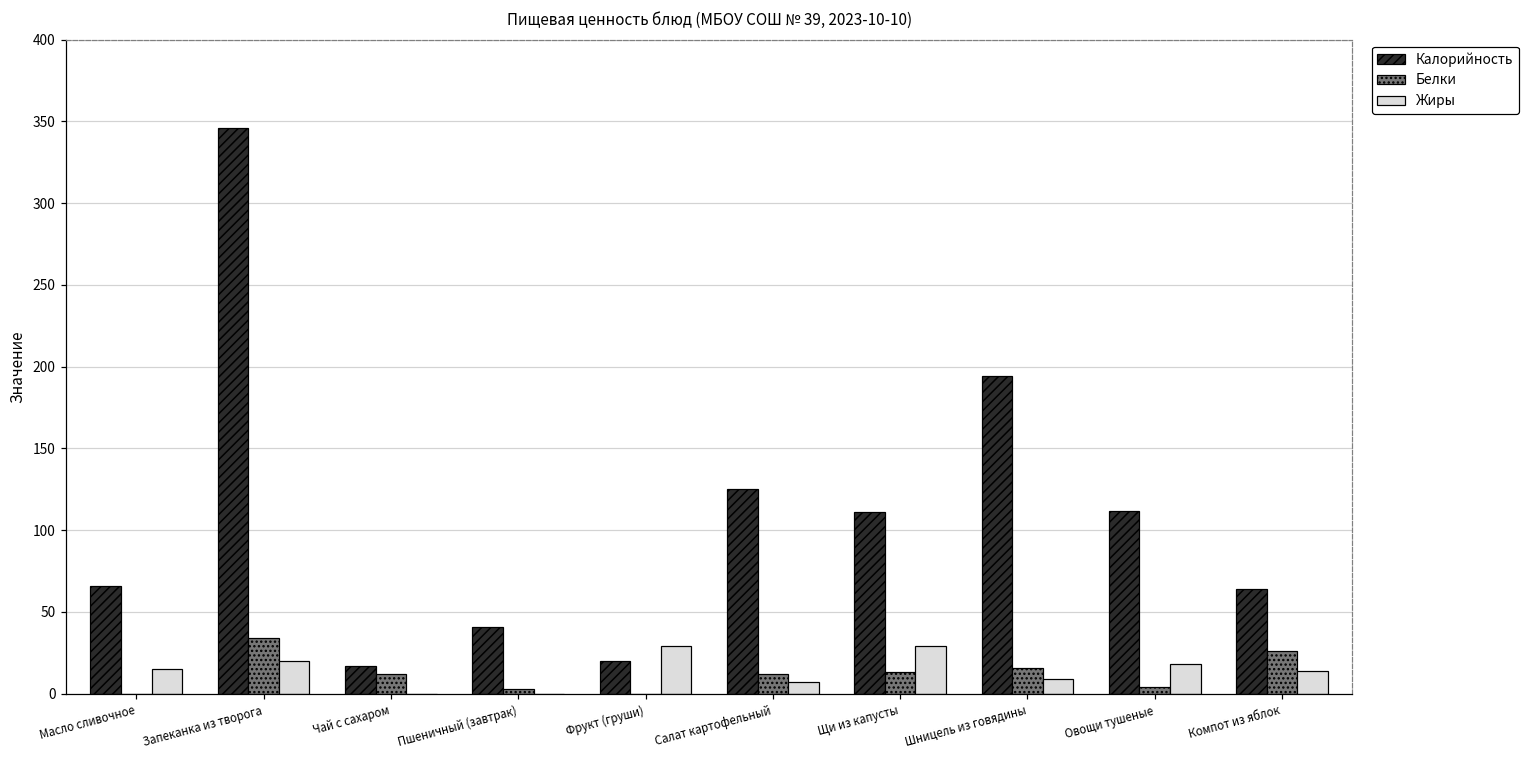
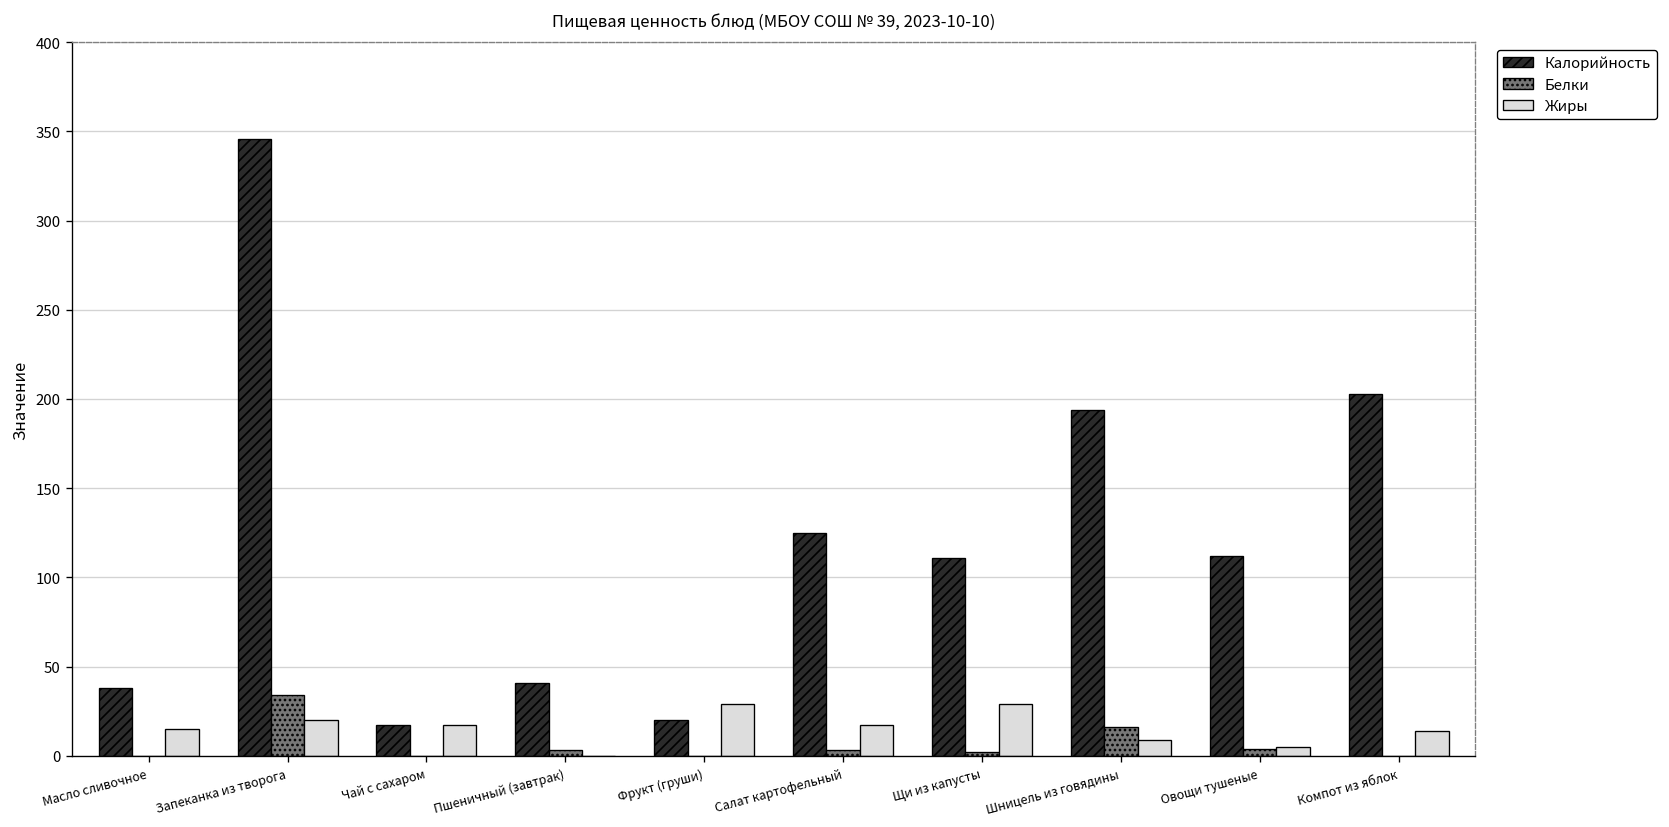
  {
    "Калорийность": {
-     "Масло сливочное": 66,
+     "Масло сливочное": 38,
      "Запеканка из творога": 346,
      "Чай с сахаром": 17,
      "Пшеничный (завтрак)": 41,
      "Фрукт (груши)": 20,
      "Салат картофельный": 125,
      "Щи из капусты": 111,
      "Шницель из говядины": 194,
      "Овощи тушеные": 112,
-     "Компот из яблок": 64
+     "Компот из яблок": 203
    },
    "Белки": {
      "Масло сливочное": 0,
      "Запеканка из творога": 34,
-     "Чай с сахаром": 12,
+     "Чай с сахаром": 0,
      "Пшеничный (завтрак)": 3,
      "Фрукт (груши)": 0,
-     "Салат картофельный": 12,
-     "Щи из капусты": 13,
+     "Салат картофельный": 3,
+     "Щи из капусты": 2,
      "Шницель из говядины": 16,
      "Овощи тушеные": 4,
-     "Компот из яблок": 26
+     "Компот из яблок": 0
    },
    "Жиры": {
      "Масло сливочное": 15,
      "Запеканка из творога": 20,
-     "Чай с сахаром": 0,
+     "Чай с сахаром": 17,
      "Пшеничный (завтрак)": 0,
      "Фрукт (груши)": 29,
-     "Салат картофельный": 7,
+     "Салат картофельный": 17,
      "Щи из капусты": 29,
      "Шницель из говядины": 9,
-     "Овощи тушеные": 18,
+     "Овощи тушеные": 5,
      "Компот из яблок": 14
    }
  }
